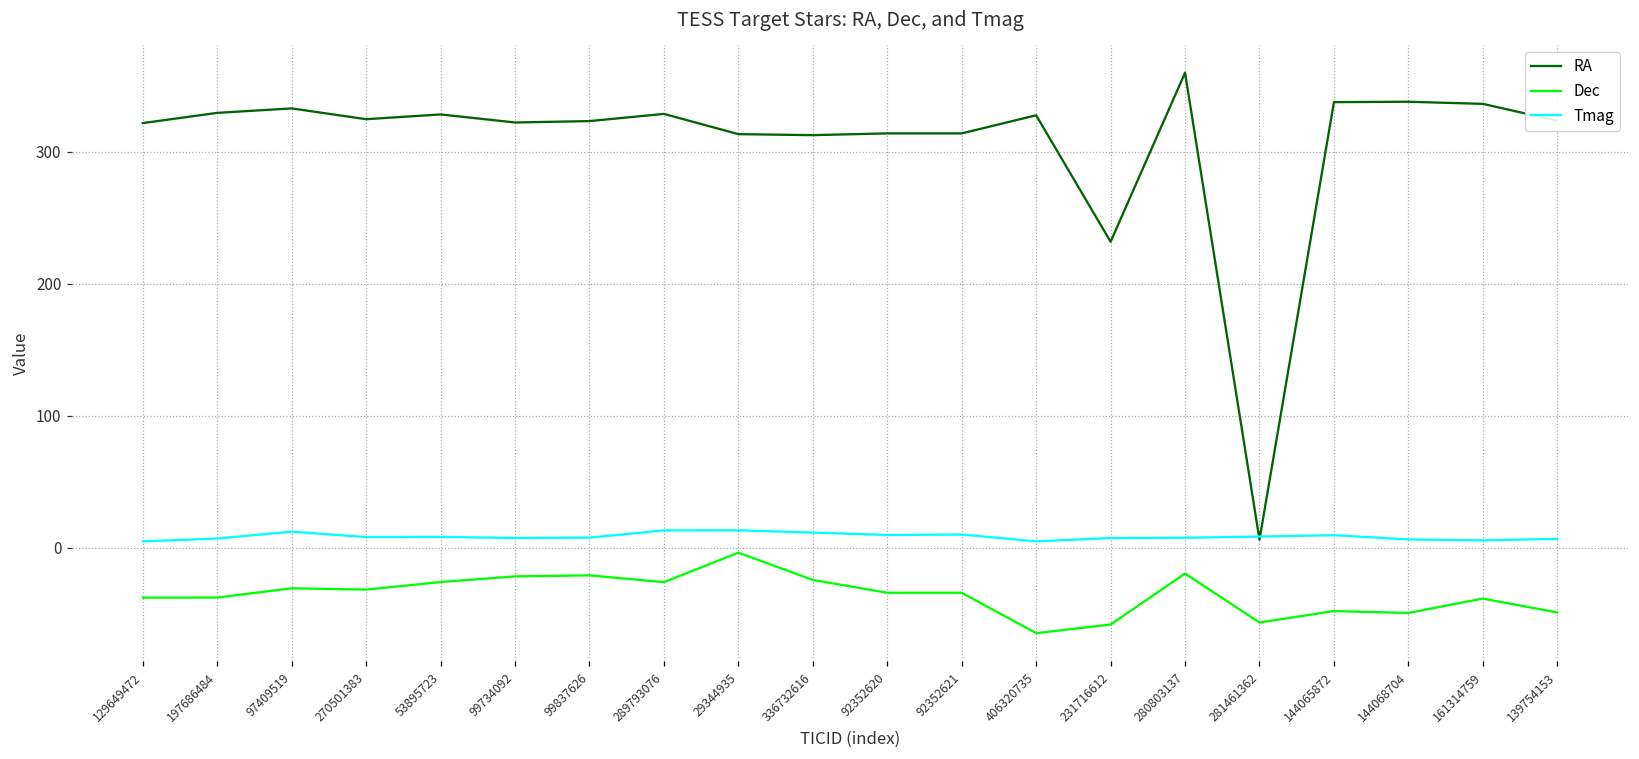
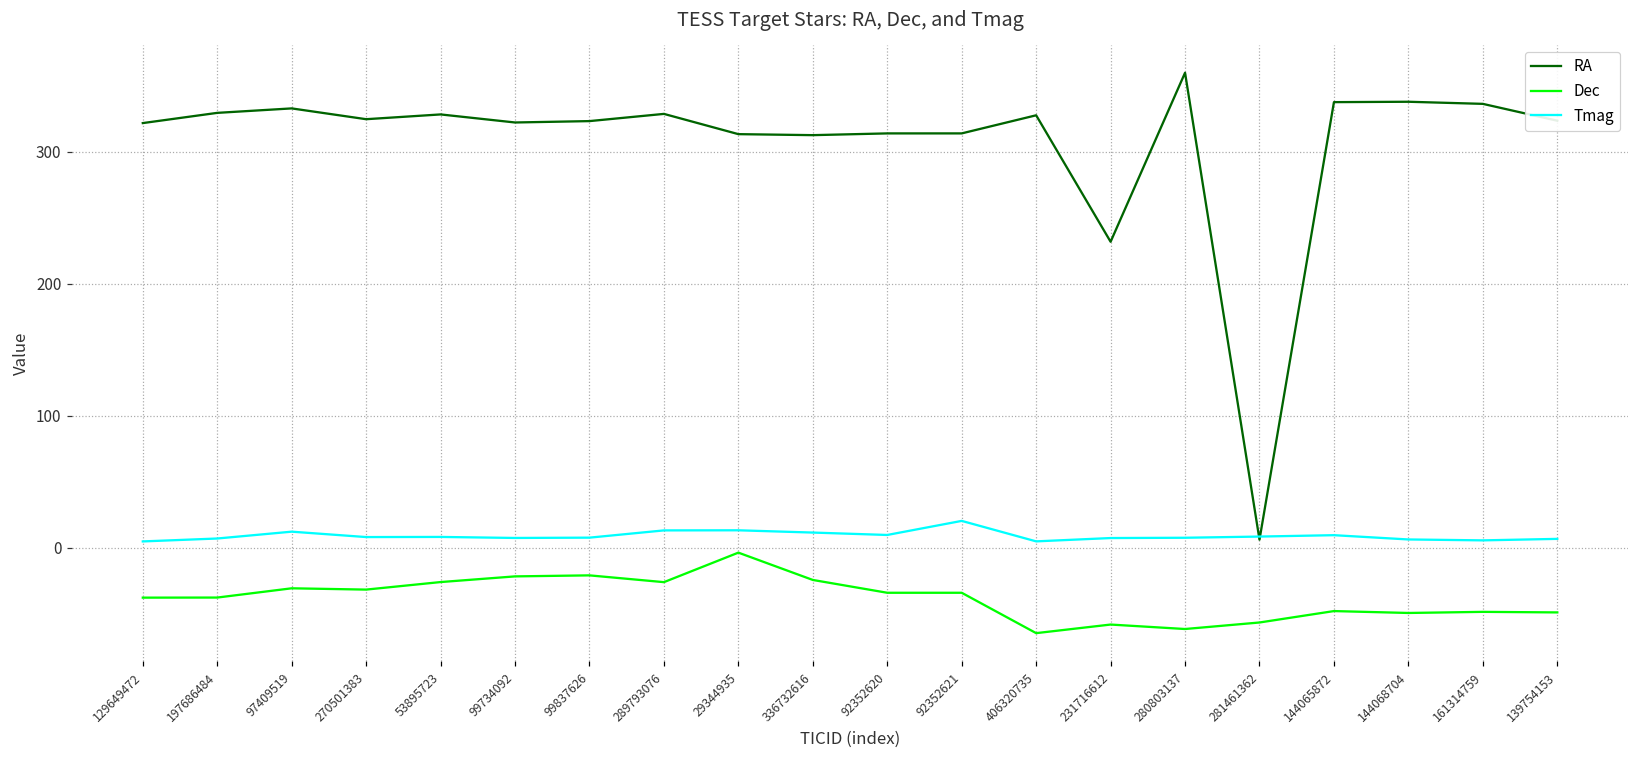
  {
    "RA": {
      "129649472": 322,
      "197686484": 329,
      "97409519": 333,
      "270501383": 325,
      "53895723": 328,
      "99734092": 322,
      "99837626": 323,
      "289793076": 329,
      "29344935": 313,
      "336732616": 312,
      "92352620": 314,
      "92352621": 314,
      "406320735": 328,
      "231716612": 232,
      "280803137": 360,
      "281461362": 6,
      "144065872": 337,
      "144068704": 338,
      "161314759": 336
    },
    "Dec": {
      "129649472": -38,
      "197686484": -38,
      "97409519": -31,
      "270501383": -32,
      "53895723": -26,
      "99734092": -22,
      "99837626": -21,
      "289793076": -26,
      "29344935": -4,
      "336732616": -24,
      "92352620": -34,
      "92352621": -34,
      "406320735": -65,
      "231716612": -58,
-     "280803137": -20,
+     "280803137": -62,
      "281461362": -57,
      "144065872": -48,
      "144068704": -49,
-     "161314759": -39,
+     "161314759": -49,
      "139754153": -49
    },
    "Tmag": {
      "129649472": 5,
      "197686484": 7,
      "97409519": 12,
      "270501383": 8,
      "53895723": 8,
      "99734092": 7,
      "99837626": 8,
      "289793076": 13,
      "29344935": 13,
      "336732616": 11,
      "92352620": 10,
-     "92352621": 10,
+     "92352621": 20,
      "406320735": 5,
      "231716612": 7,
      "280803137": 8,
      "281461362": 8,
      "144065872": 9,
      "144068704": 6,
      "161314759": 6,
      "139754153": 7
    }
  }
